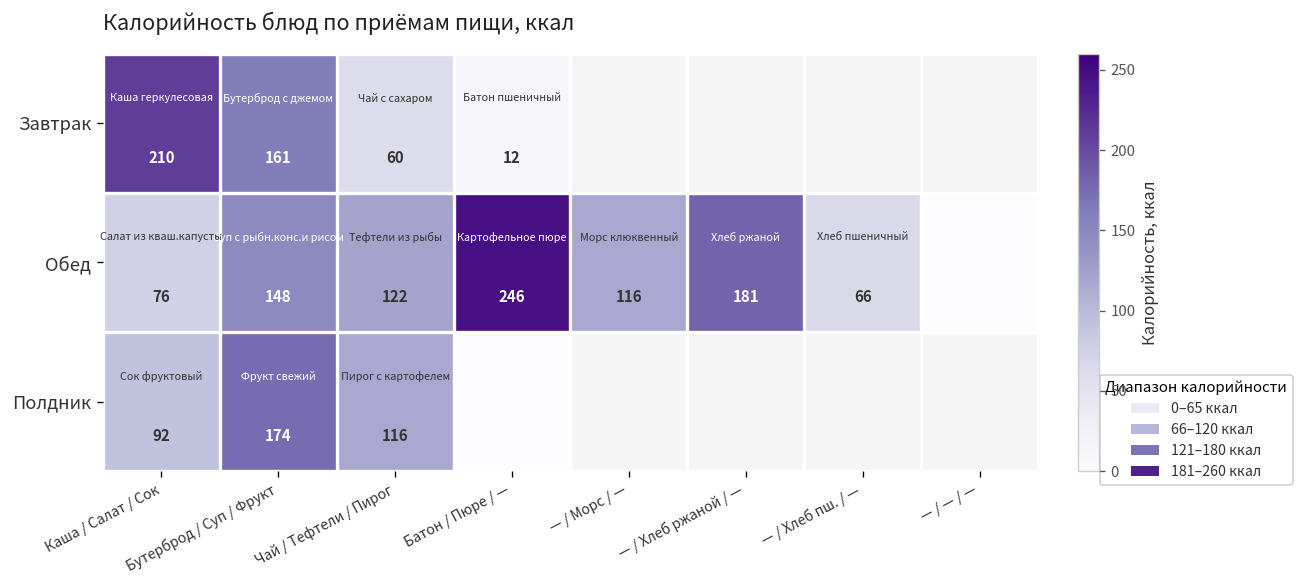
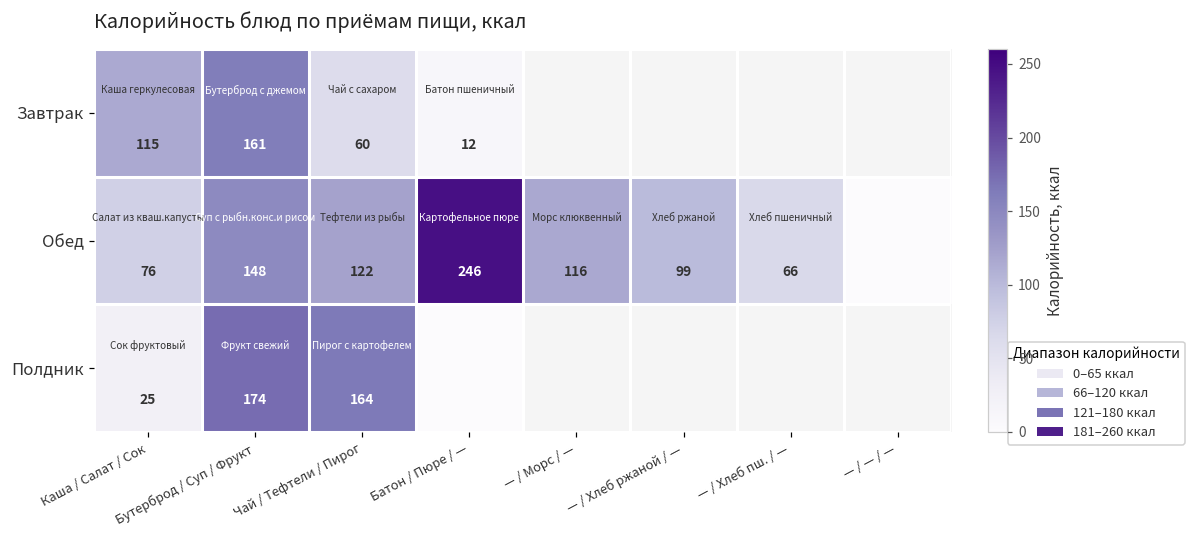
  {
    "Завтрак": {
-     "Каша / Салат / Сок": 210
+     "Каша / Салат / Сок": 115
    },
    "Обед": {
-     "— / Хлеб ржаной / —": 181
+     "— / Хлеб ржаной / —": 99
    },
    "Полдник": {
-     "Каша / Салат / Сок": 92,
-     "Чай / Тефтели / Пирог": 116
+     "Каша / Салат / Сок": 25,
+     "Чай / Тефтели / Пирог": 164
    }
  }
